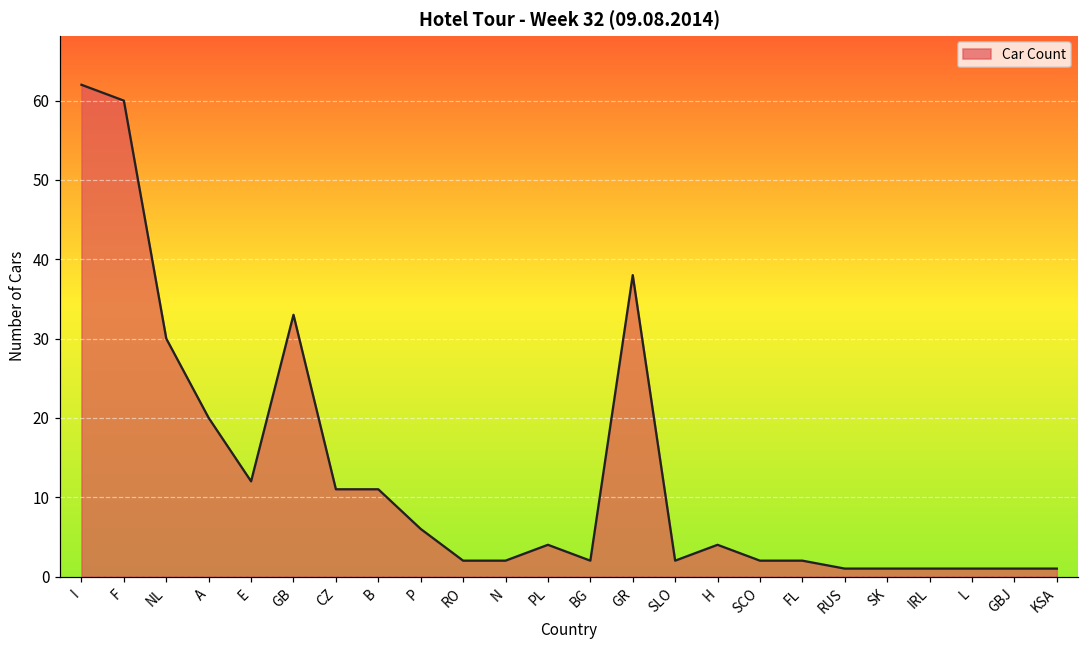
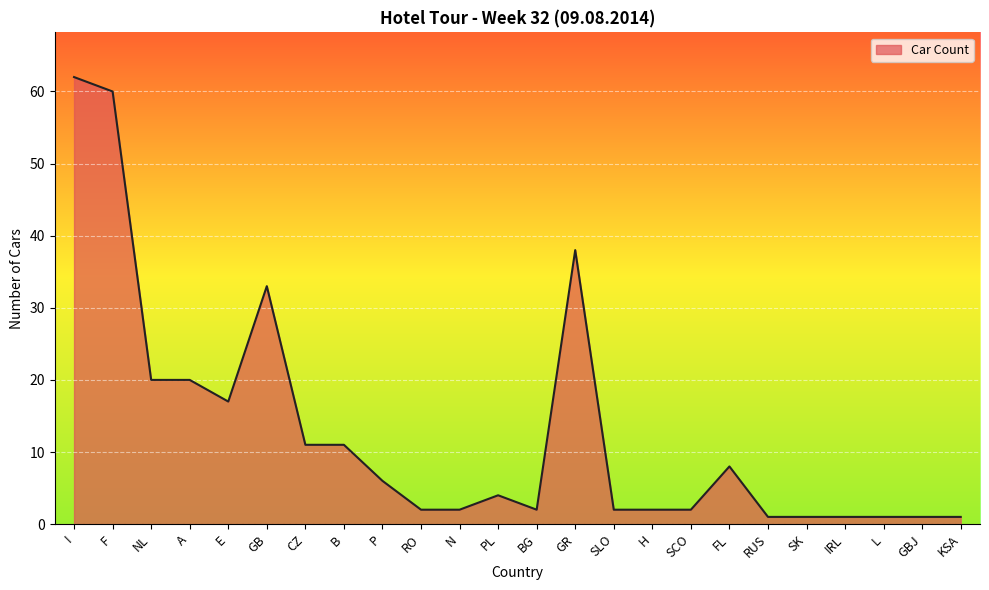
  {
    "I": 62,
    "F": 60,
-   "NL": 30,
+   "NL": 20,
    "A": 20,
-   "E": 12,
+   "E": 17,
    "GB": 33,
    "CZ": 11,
    "B": 11,
    "P": 6,
    "RO": 2,
    "N": 2,
    "PL": 4,
    "BG": 2,
    "GR": 38,
    "SLO": 2,
-   "H": 4,
+   "H": 2,
    "SCO": 2,
-   "FL": 2,
+   "FL": 8,
    "RUS": 1,
    "SK": 1,
    "IRL": 1,
    "L": 1,
    "GBJ": 1,
    "KSA": 1
  }
